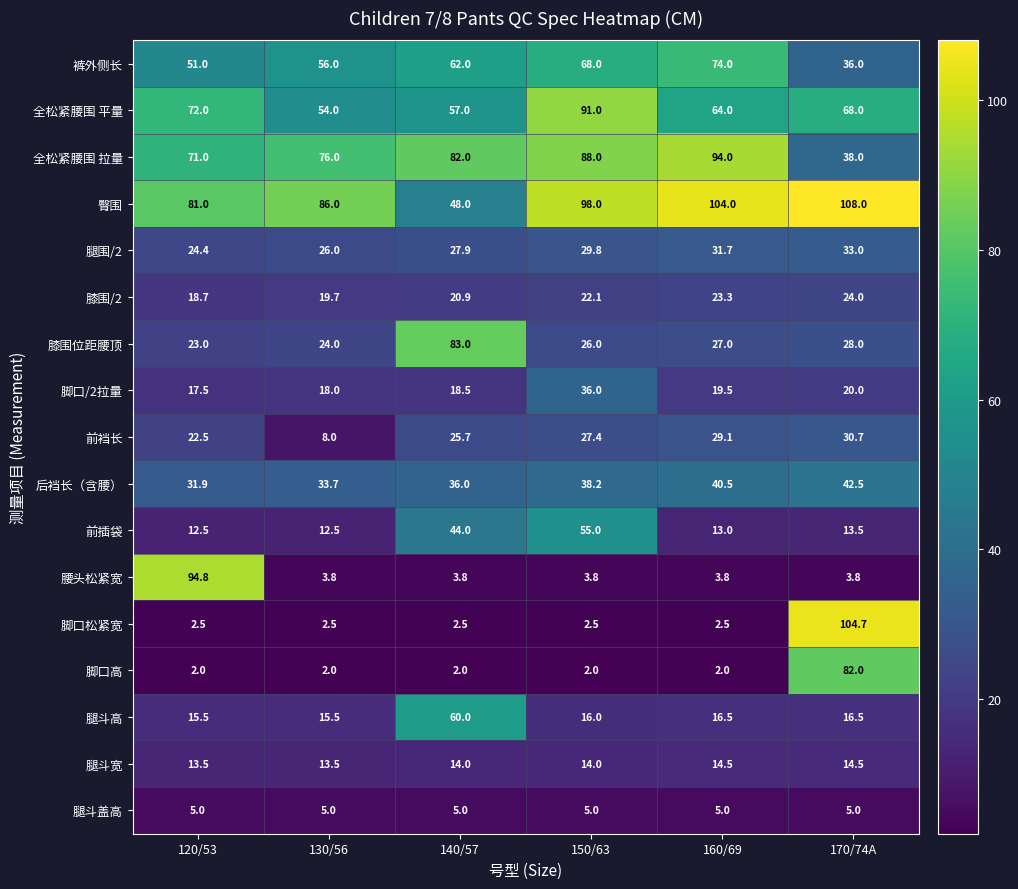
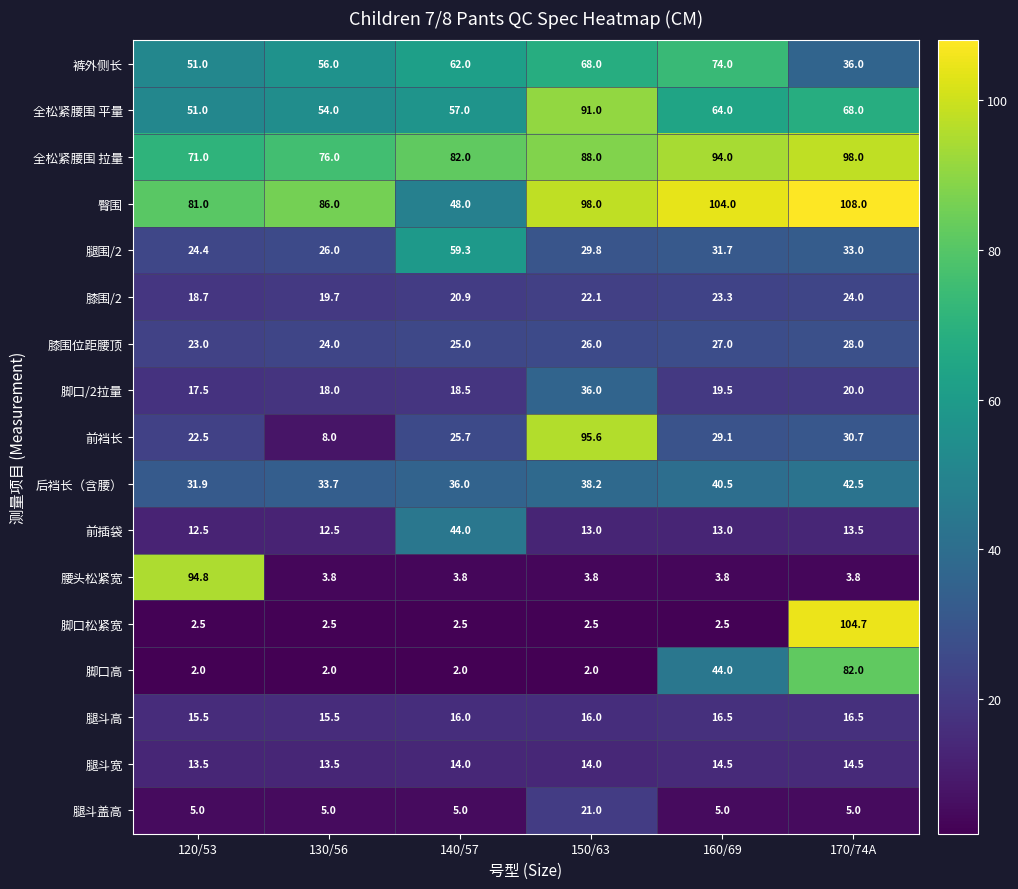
  {
    "裤外侧长": {
      "120/53": 51.0,
      "130/56": 56.0,
      "140/57": 62.0,
      "150/63": 68.0,
      "160/69": 74.0,
      "170/74A": 36.0
    },
    "全松紧腰围 平量": {
-     "120/53": 72.0,
+     "120/53": 51.0,
      "130/56": 54.0,
      "140/57": 57.0,
      "150/63": 91.0,
      "160/69": 64.0,
      "170/74A": 68.0
    },
    "全松紧腰围 拉量": {
      "120/53": 71.0,
      "130/56": 76.0,
      "140/57": 82.0,
      "150/63": 88.0,
      "160/69": 94.0,
-     "170/74A": 38.0
+     "170/74A": 98.0
    },
    "臀围": {
      "120/53": 81.0,
      "130/56": 86.0,
      "140/57": 48.0,
      "150/63": 98.0,
      "160/69": 104.0,
      "170/74A": 108.0
    },
    "腿围/2": {
      "120/53": 24.4,
      "130/56": 26.0,
-     "140/57": 27.9,
+     "140/57": 59.3,
      "150/63": 29.8,
      "160/69": 31.7,
      "170/74A": 33.0
    },
    "膝围/2": {
      "120/53": 18.7,
      "130/56": 19.7,
      "140/57": 20.9,
      "150/63": 22.1,
      "160/69": 23.3,
      "170/74A": 24.0
    },
    "膝围位距腰顶": {
      "120/53": 23.0,
      "130/56": 24.0,
-     "140/57": 83.0,
+     "140/57": 25.0,
      "150/63": 26.0,
      "160/69": 27.0,
      "170/74A": 28.0
    },
    "脚口/2拉量": {
      "120/53": 17.5,
      "130/56": 18.0,
      "140/57": 18.5,
      "150/63": 36.0,
      "160/69": 19.5,
      "170/74A": 20.0
    },
    "前裆长": {
      "120/53": 22.5,
      "130/56": 8.0,
      "140/57": 25.7,
-     "150/63": 27.4,
+     "150/63": 95.6,
      "160/69": 29.1,
      "170/74A": 30.7
    },
    "后裆长（含腰）": {
      "120/53": 31.9,
      "130/56": 33.7,
      "140/57": 36.0,
      "150/63": 38.2,
      "160/69": 40.5,
      "170/74A": 42.5
    },
    "前插袋": {
      "120/53": 12.5,
      "130/56": 12.5,
      "140/57": 44.0,
-     "150/63": 55.0,
+     "150/63": 13.0,
      "160/69": 13.0,
      "170/74A": 13.5
    },
    "腰头松紧宽": {
      "120/53": 94.8,
      "130/56": 3.8,
      "140/57": 3.8,
      "150/63": 3.8,
      "160/69": 3.8,
      "170/74A": 3.8
    },
    "脚口松紧宽": {
      "120/53": 2.5,
      "130/56": 2.5,
      "140/57": 2.5,
      "150/63": 2.5,
      "160/69": 2.5,
      "170/74A": 104.7
    },
    "脚口高": {
      "120/53": 2.0,
      "130/56": 2.0,
      "140/57": 2.0,
      "150/63": 2.0,
-     "160/69": 2.0,
+     "160/69": 44.0,
      "170/74A": 82.0
    },
    "腿斗高": {
      "120/53": 15.5,
      "130/56": 15.5,
-     "140/57": 60.0,
+     "140/57": 16.0,
      "150/63": 16.0,
      "160/69": 16.5,
      "170/74A": 16.5
    },
    "腿斗宽": {
      "120/53": 13.5,
      "130/56": 13.5,
      "140/57": 14.0,
      "150/63": 14.0,
      "160/69": 14.5,
      "170/74A": 14.5
    },
    "腿斗盖高": {
      "120/53": 5.0,
      "130/56": 5.0,
      "140/57": 5.0,
-     "150/63": 5.0,
+     "150/63": 21.0,
      "160/69": 5.0,
      "170/74A": 5.0
    }
  }
